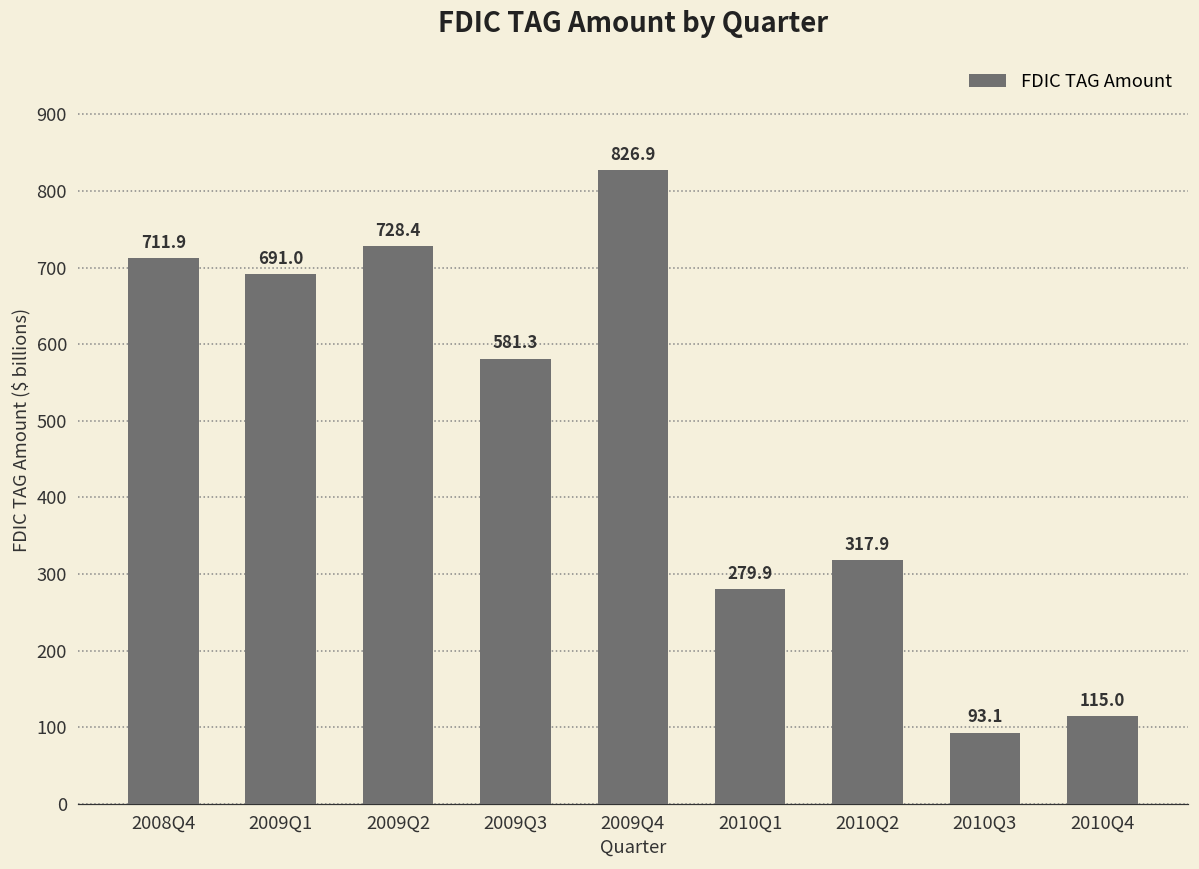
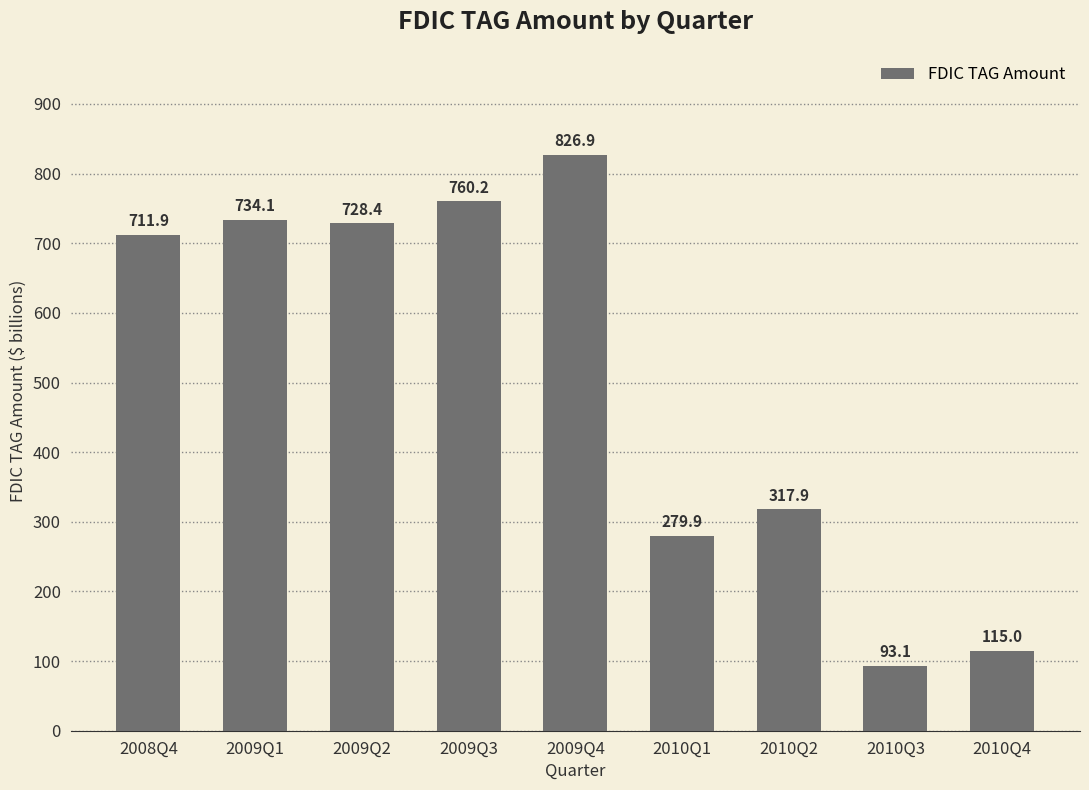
  {
    "2008Q4": 711.9,
-   "2009Q1": 691.0,
+   "2009Q1": 734.1,
    "2009Q2": 728.4,
-   "2009Q3": 581.3,
+   "2009Q3": 760.2,
    "2009Q4": 826.9,
    "2010Q1": 279.9,
    "2010Q2": 317.9,
    "2010Q3": 93.1,
    "2010Q4": 115.0
  }
